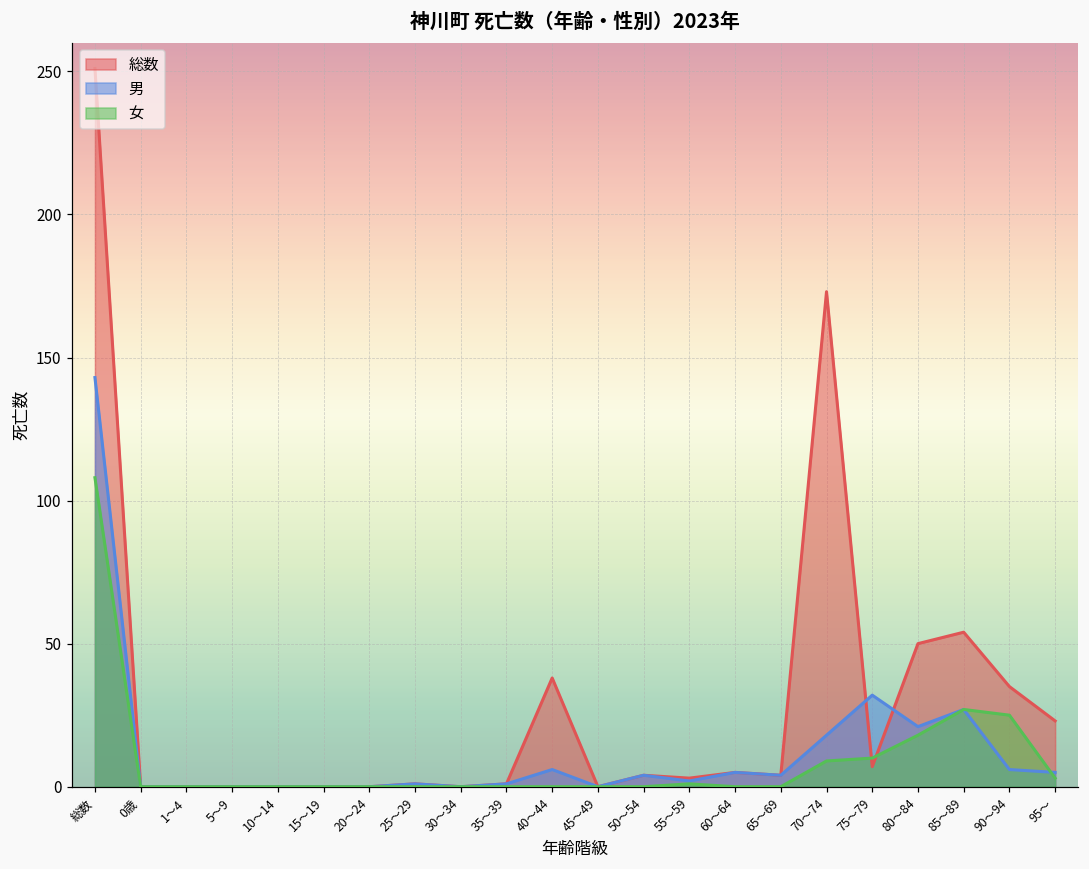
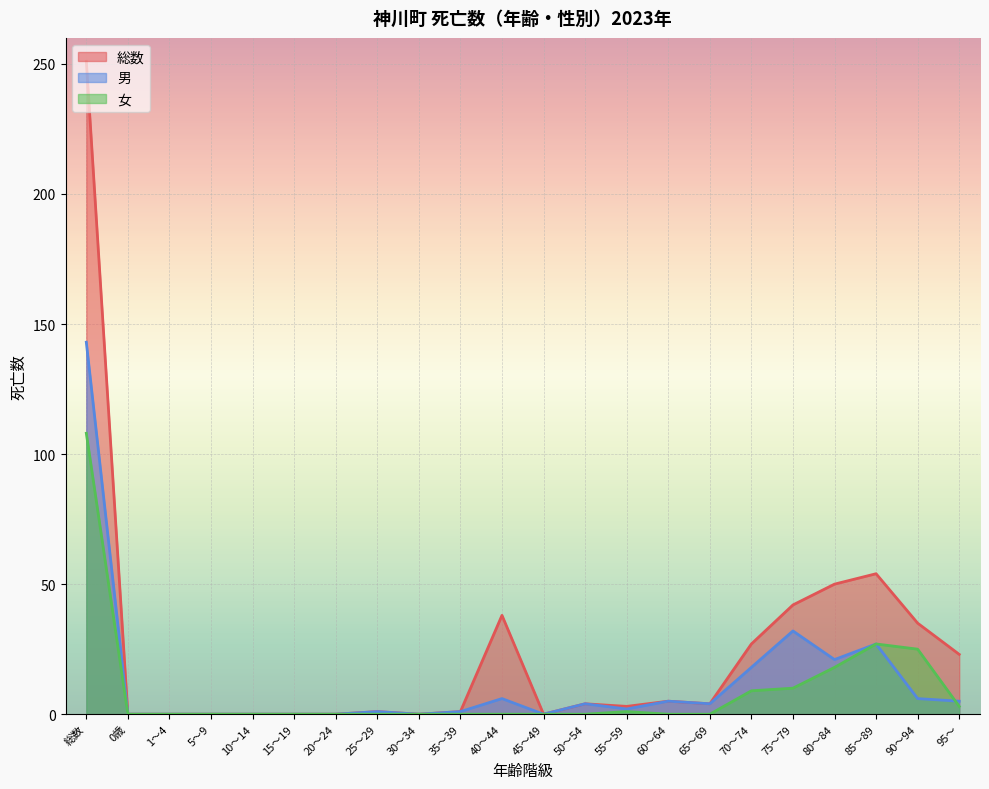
  {
    "総数": {
      "40～44": 38,
      "55～59": 3,
-     "70～74": 173,
-     "75～79": 7,
+     "70～74": 27,
+     "75～79": 42,
      "80～84": 50,
      "85～89": 54,
      "90～94": 35,
      "95～": 23
    },
    "男": {
      "総数": 143,
      "40～44": 6,
      "55～59": 2,
      "70～74": 18,
      "75～79": 32,
      "80～84": 21,
      "90～94": 6,
      "95～": 5
    },
    "女": {
      "総数": 108,
      "25～29": 0,
      "35～39": 0,
      "40～44": 0,
      "50～54": 0,
      "55～59": 1,
      "60～64": 0,
      "65～69": 0,
      "70～74": 9,
      "75～79": 10,
      "80～84": 18,
      "90～94": 25,
      "95～": 3
    }
  }
